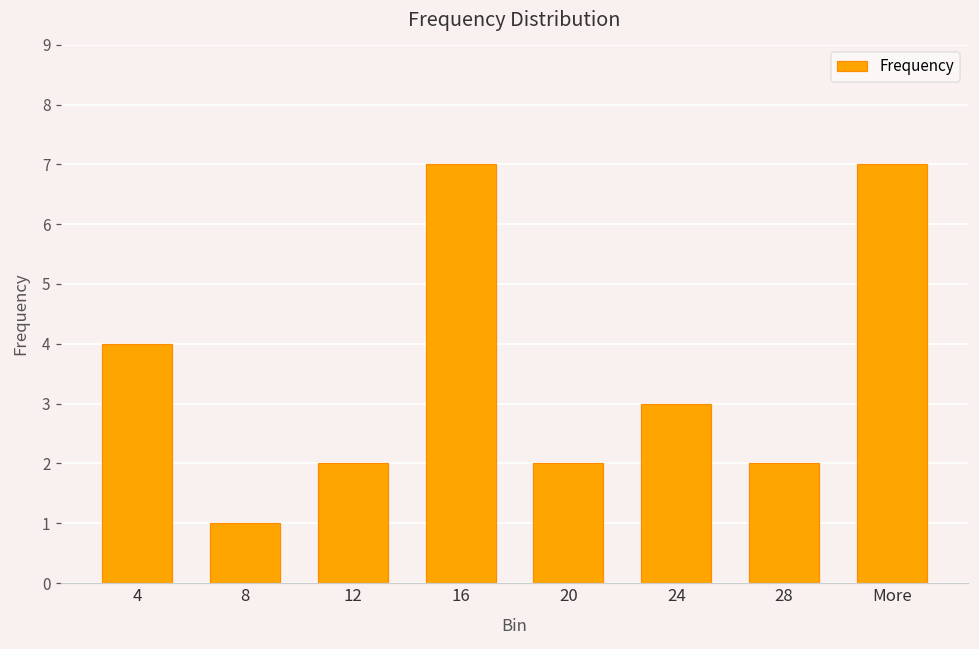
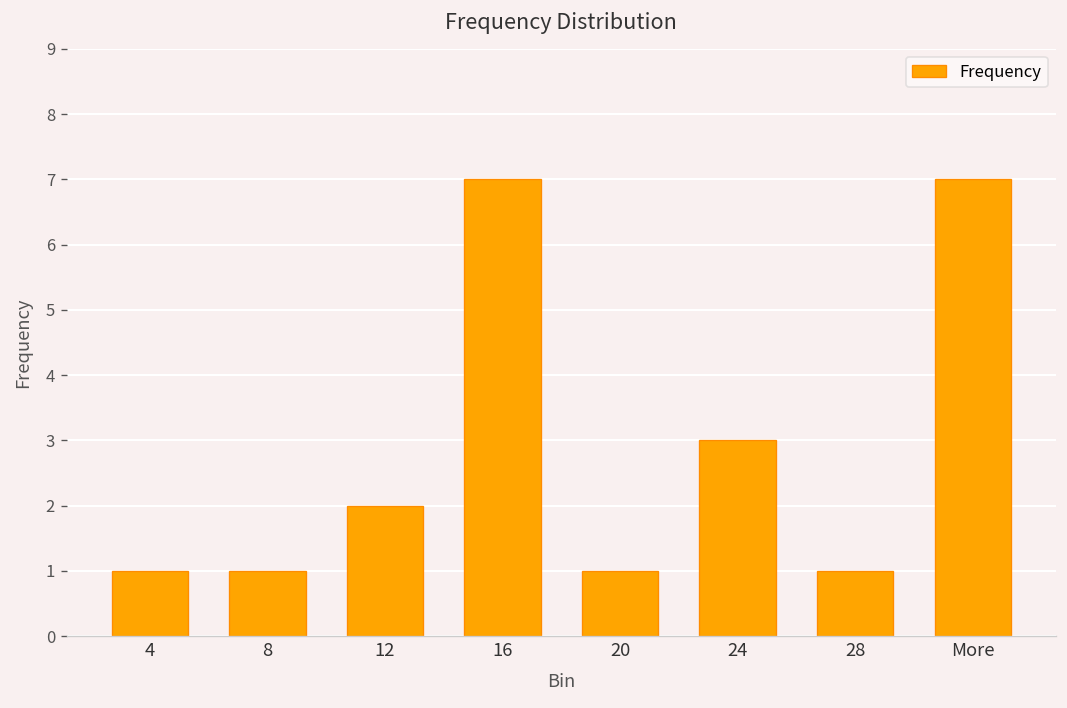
  {
-   "4": 4,
+   "4": 1,
    "8": 1,
    "12": 2,
    "16": 7,
-   "20": 2,
+   "20": 1,
    "24": 3,
-   "28": 2,
+   "28": 1,
    "More": 7
  }
